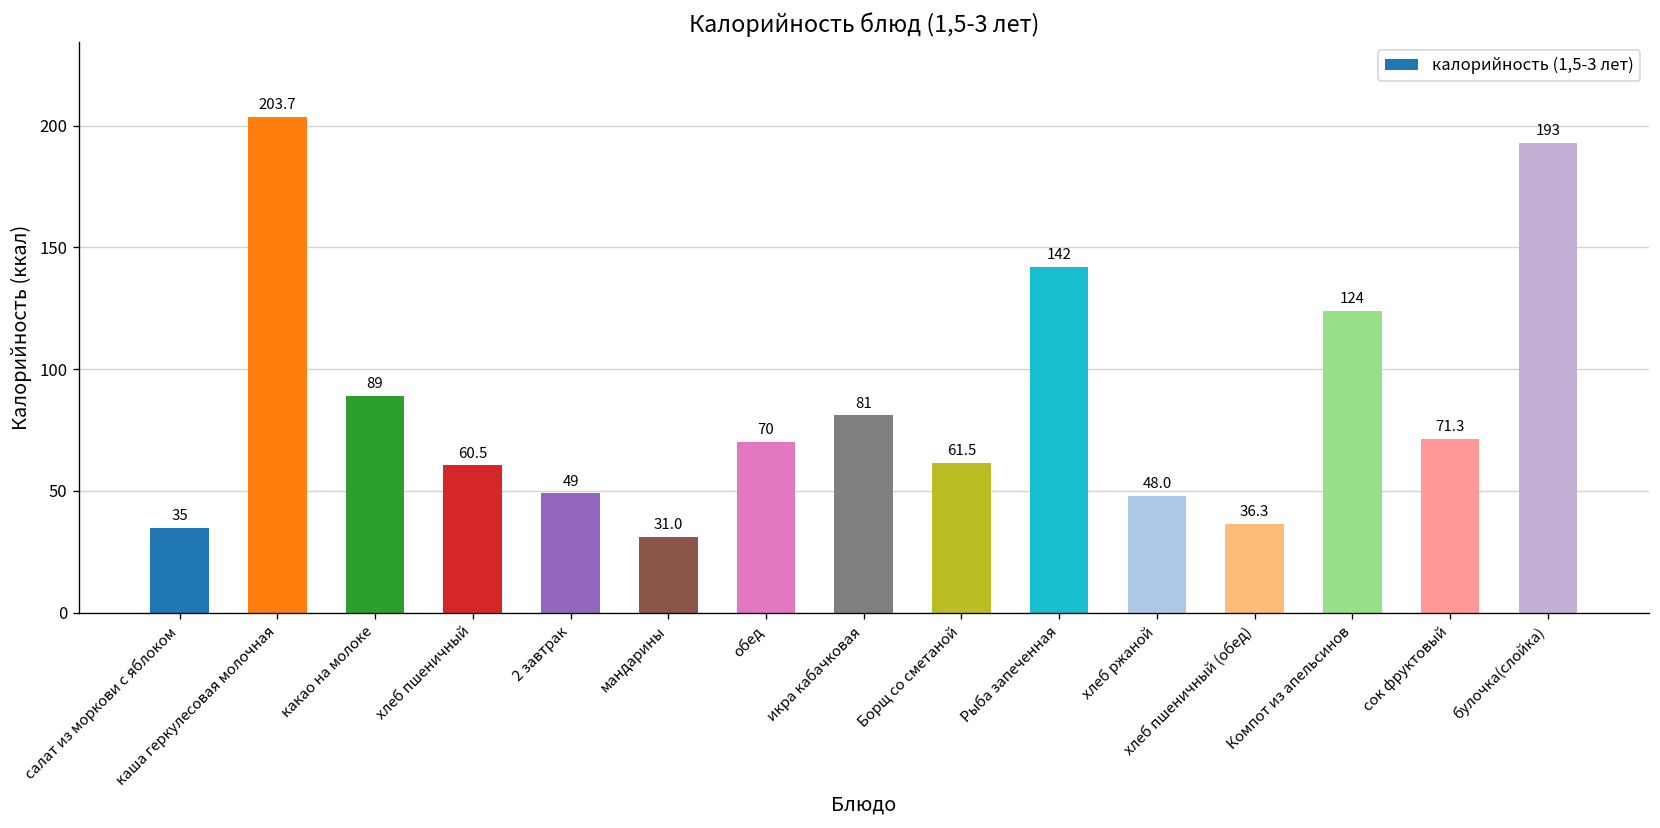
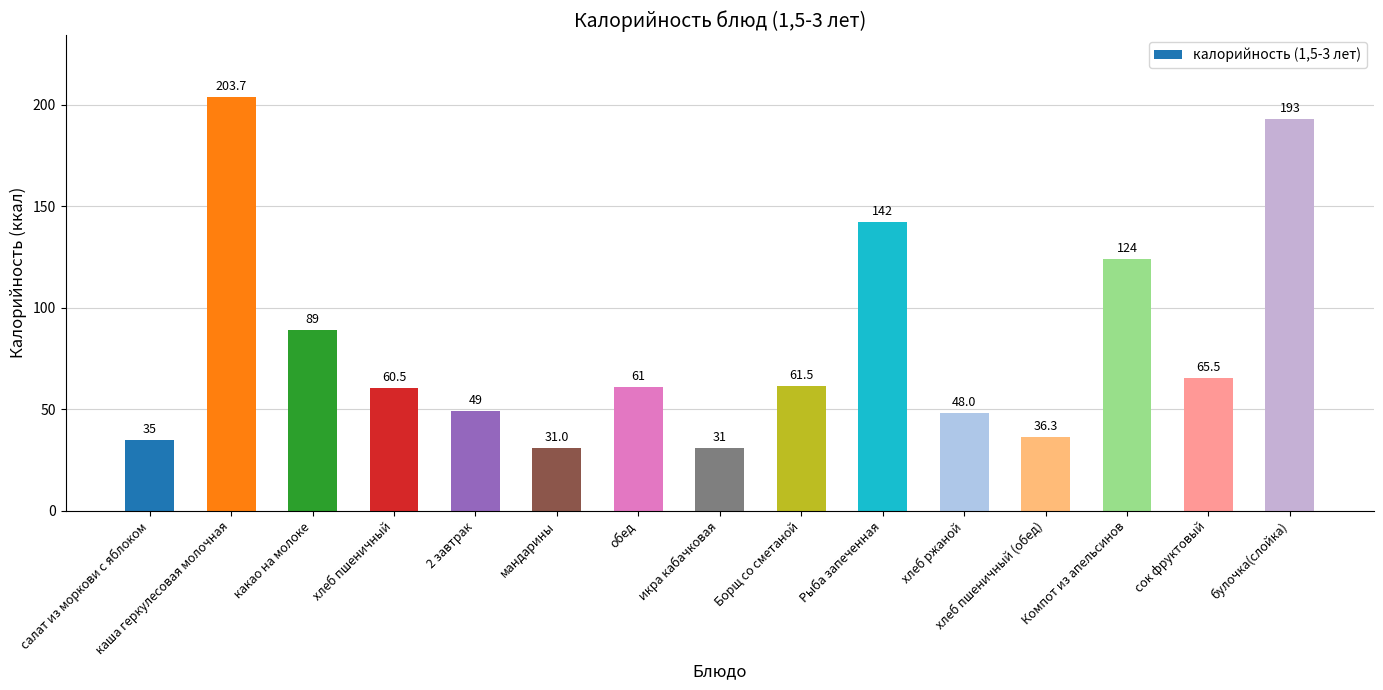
  {
    "салат из моркови с яблоком": 35,
    "каша геркулесовая молочная": 203.7,
    "какао на молоке": 89,
    "хлеб пшеничный": 60.5,
    "2 завтрак": 49,
    "мандарины": 31.0,
-   "обед": 70,
-   "икра кабачковая": 81,
+   "обед": 61,
+   "икра кабачковая": 31,
    "Борщ со сметаной": 61.5,
    "Рыба запеченная": 142,
    "хлеб ржаной": 48.0,
    "хлеб пшеничный (обед)": 36.3,
    "Компот из апельсинов": 124,
-   "сок фруктовый": 71.3,
+   "сок фруктовый": 65.5,
    "булочка(слойка)": 193
  }
